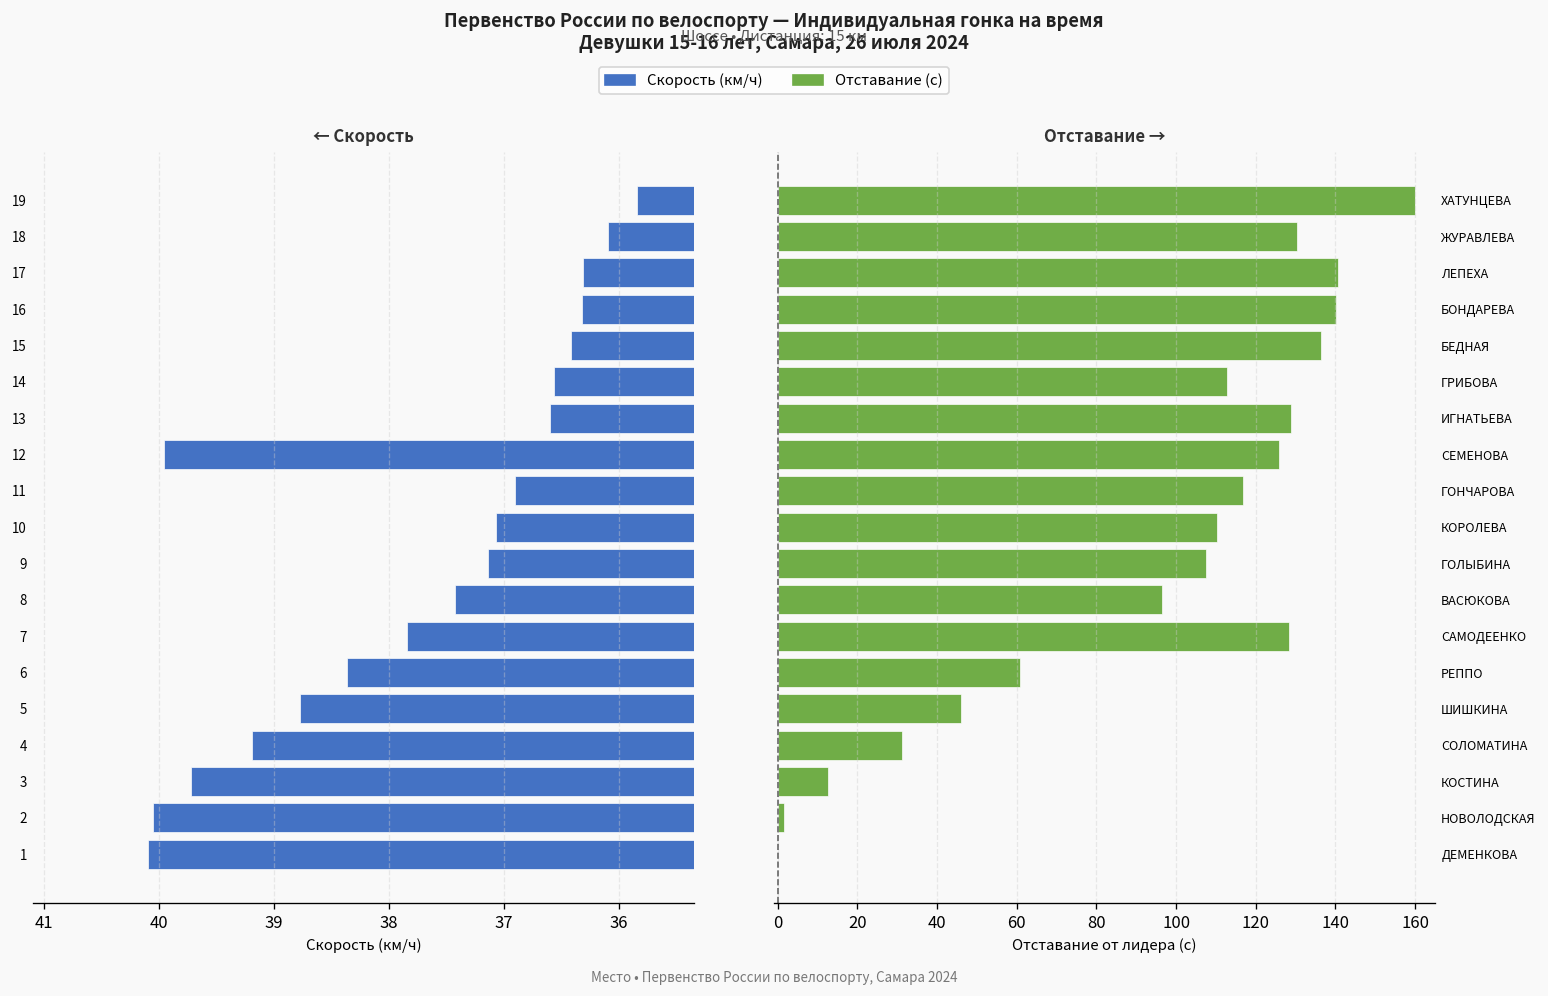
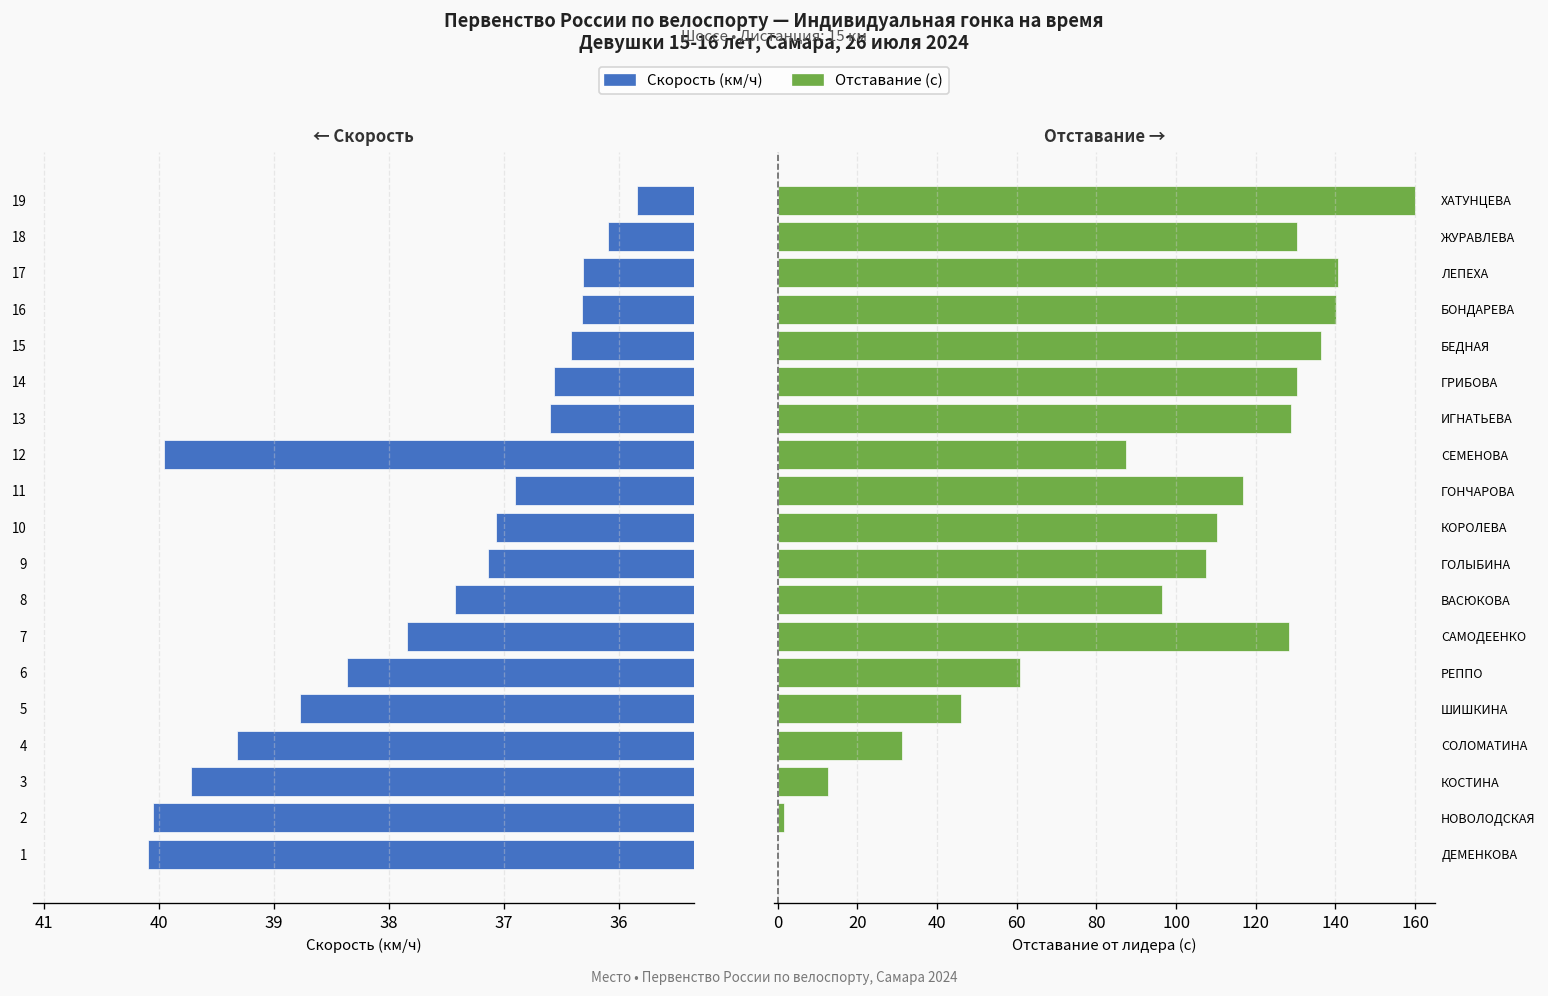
  {
    "← Скорость": {
      "19": 35.8,
      "18": 36.1,
      "17": 36.3,
      "16": 36.3,
      "15": 36.4,
      "14": 36.6,
      "13": 36.6,
      "12": 40.0,
      "11": 36.9,
      "10": 37.1,
      "9": 37.1,
      "8": 37.4,
      "7": 37.8,
      "6": 38.4,
      "5": 38.8,
-     "4": 39.2,
+     "4": 39.3,
      "3": 39.7,
      "2": 40.1,
      "1": 40.1
    },
    "Отставание →": {
      "ХАТУНЦЕВА": 160,
      "ЖУРАВЛЕВА": 130,
      "ЛЕПЕХА": 141,
      "БОНДАРЕВА": 140,
      "БЕДНАЯ": 136,
-     "ГРИБОВА": 113,
+     "ГРИБОВА": 130,
      "ИГНАТЬЕВА": 129,
-     "СЕМЕНОВА": 126,
+     "СЕМЕНОВА": 87,
      "ГОНЧАРОВА": 117,
      "КОРОЛЕВА": 110,
      "ГОЛЫБИНА": 107,
      "ВАСЮКОВА": 96,
      "САМОДЕЕНКО": 128,
      "РЕППО": 61,
      "ШИШКИНА": 46,
      "СОЛОМАТИНА": 31,
      "КОСТИНА": 13,
      "НОВОЛОДСКАЯ": 2,
      "ДЕМЕНКОВА": 0
    }
  }
